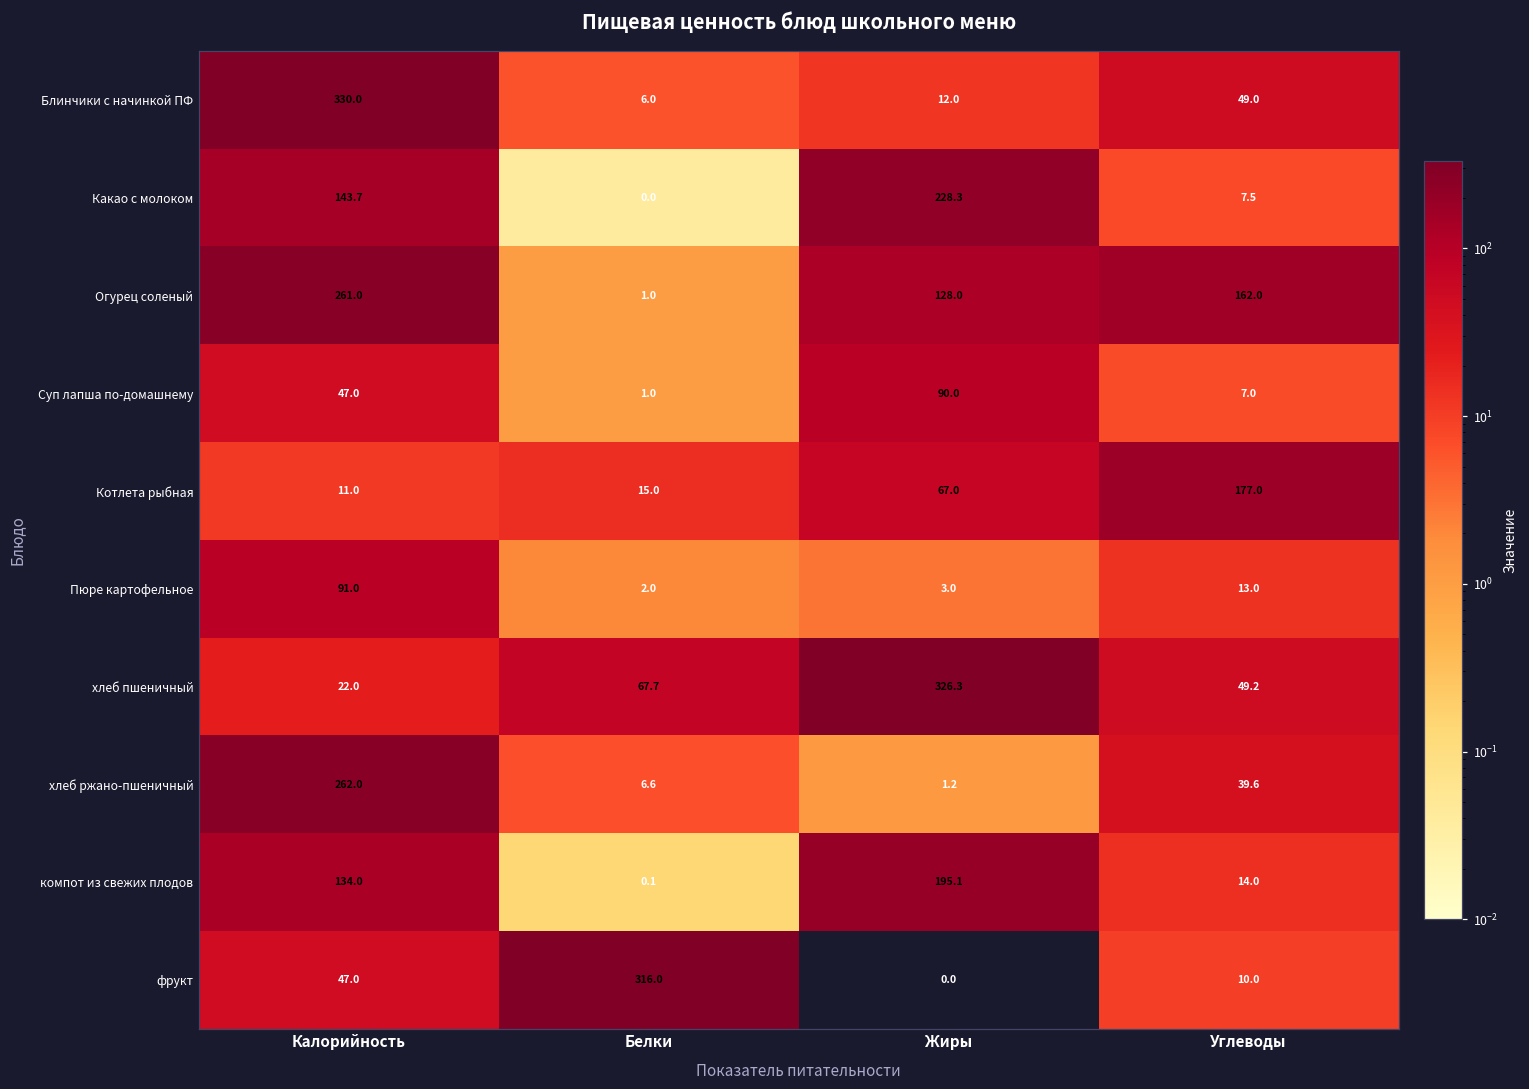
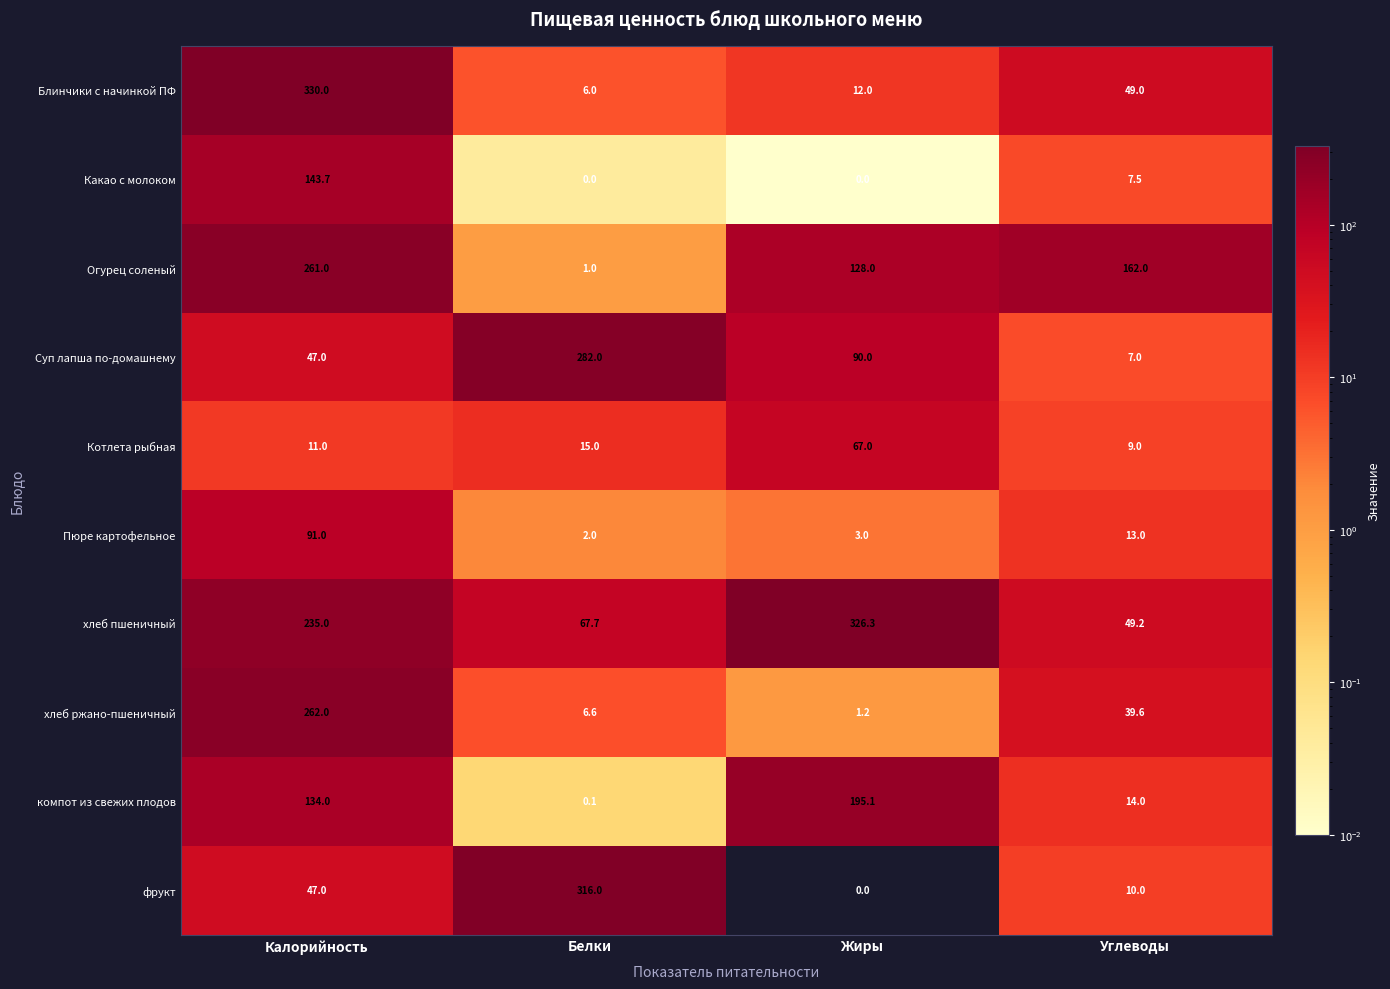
  {
    "Блинчики с начинкой ПФ": {
      "Калорийность": 330.0,
      "Белки": 6.0,
      "Жиры": 12.0,
      "Углеводы": 49.0
    },
    "Какао с молоком": {
      "Калорийность": 143.7,
      "Белки": 0.0,
-     "Жиры": 228.3,
+     "Жиры": 0.0,
      "Углеводы": 7.5
    },
    "Огурец соленый": {
      "Калорийность": 261.0,
      "Белки": 1.0,
      "Жиры": 128.0,
      "Углеводы": 162.0
    },
    "Суп лапша по-домашнему": {
      "Калорийность": 47.0,
-     "Белки": 1.0,
+     "Белки": 282.0,
      "Жиры": 90.0,
      "Углеводы": 7.0
    },
    "Котлета рыбная": {
      "Калорийность": 11.0,
      "Белки": 15.0,
      "Жиры": 67.0,
-     "Углеводы": 177.0
+     "Углеводы": 9.0
    },
    "Пюре картофельное": {
      "Калорийность": 91.0,
      "Белки": 2.0,
      "Жиры": 3.0,
      "Углеводы": 13.0
    },
    "хлеб пшеничный": {
-     "Калорийность": 22.0,
+     "Калорийность": 235.0,
      "Белки": 67.7,
      "Жиры": 326.3,
      "Углеводы": 49.2
    },
    "хлеб ржано-пшеничный": {
      "Калорийность": 262.0,
      "Белки": 6.6,
      "Жиры": 1.2,
      "Углеводы": 39.6
    },
    "компот из свежих плодов": {
      "Калорийность": 134.0,
      "Белки": 0.1,
      "Жиры": 195.1,
      "Углеводы": 14.0
    },
    "фрукт": {
      "Калорийность": 47.0,
      "Белки": 316.0,
      "Жиры": 0.0,
      "Углеводы": 10.0
    }
  }
